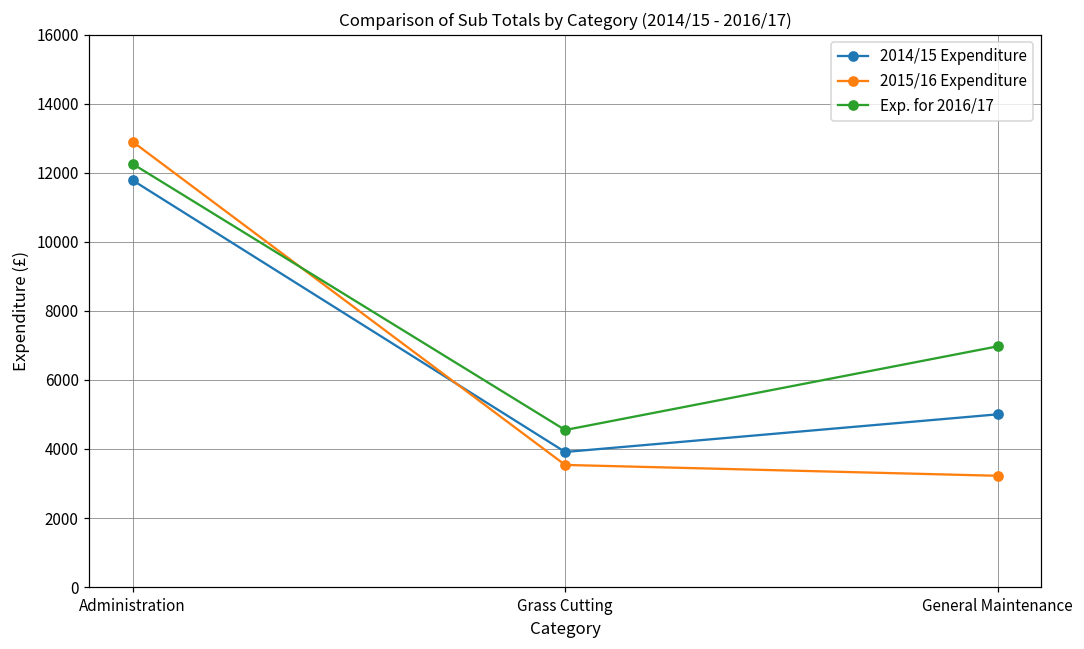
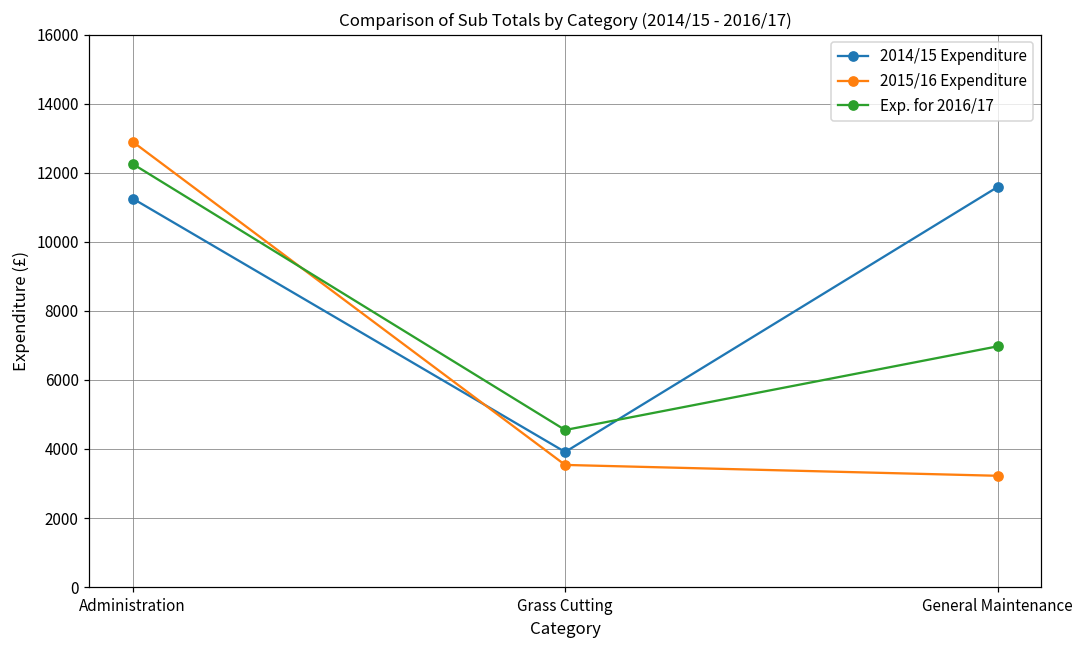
  {
    "2014/15 Expenditure": {
-     "Administration": 11800,
+     "Administration": 11300,
      "Grass Cutting": 3900,
-     "General Maintenance": 5000
+     "General Maintenance": 11600
    },
    "2015/16 Expenditure": {
      "Administration": 12900,
      "Grass Cutting": 3500,
      "General Maintenance": 3200
    },
    "Exp. for 2016/17": {
      "Administration": 12300,
      "Grass Cutting": 4600,
      "General Maintenance": 7000
    }
  }
